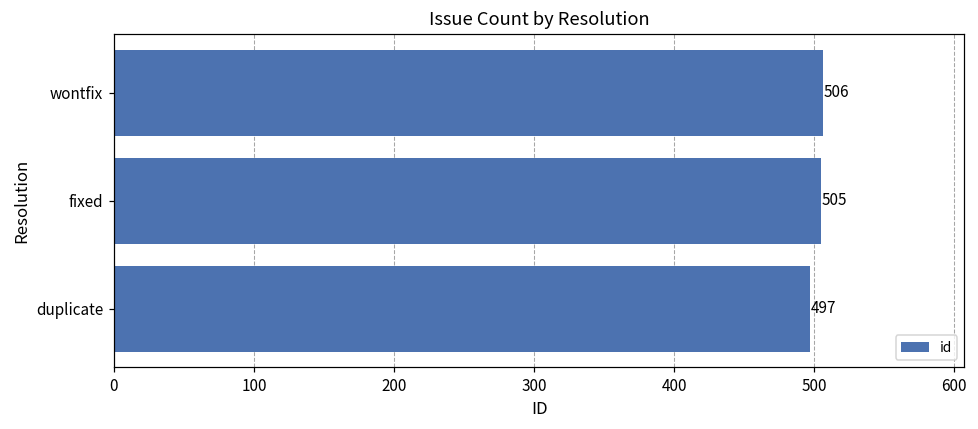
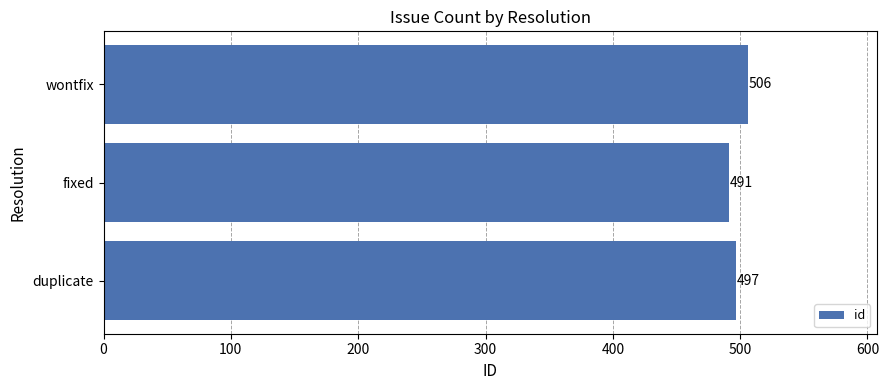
  {
    "wontfix": 506,
-   "fixed": 505,
+   "fixed": 491,
    "duplicate": 497
  }
